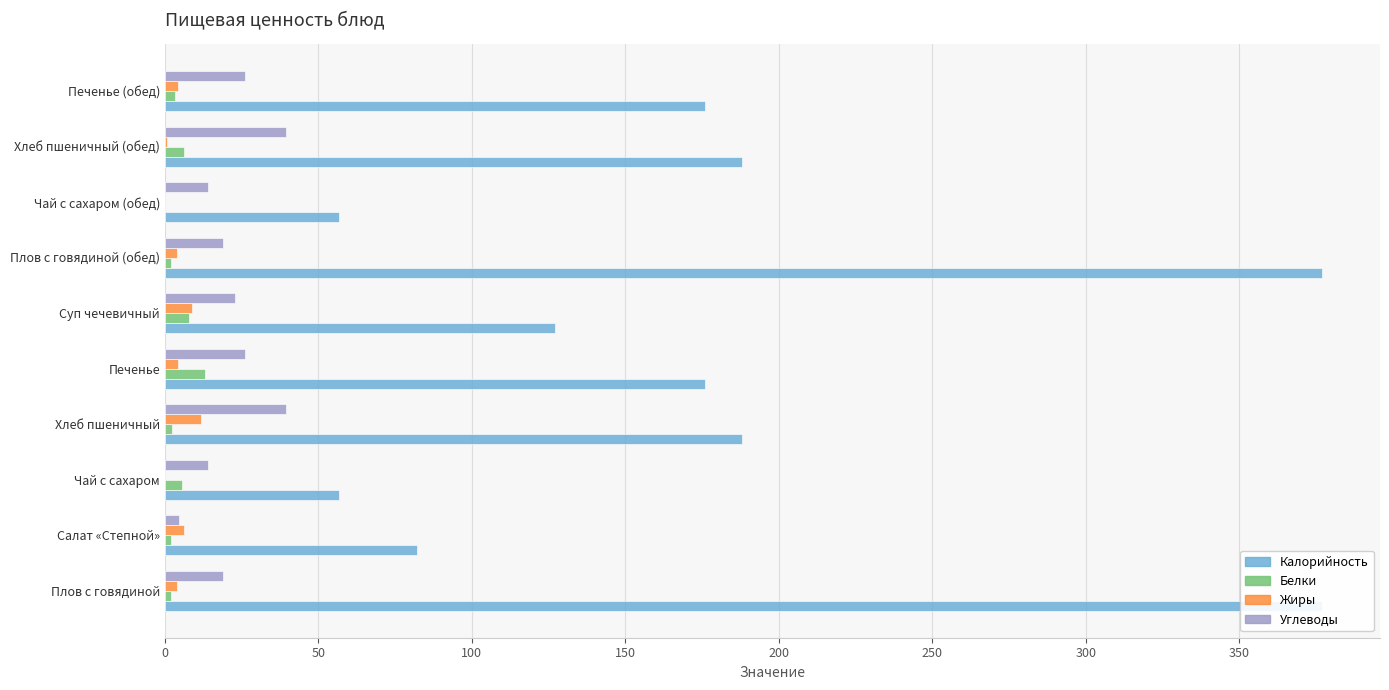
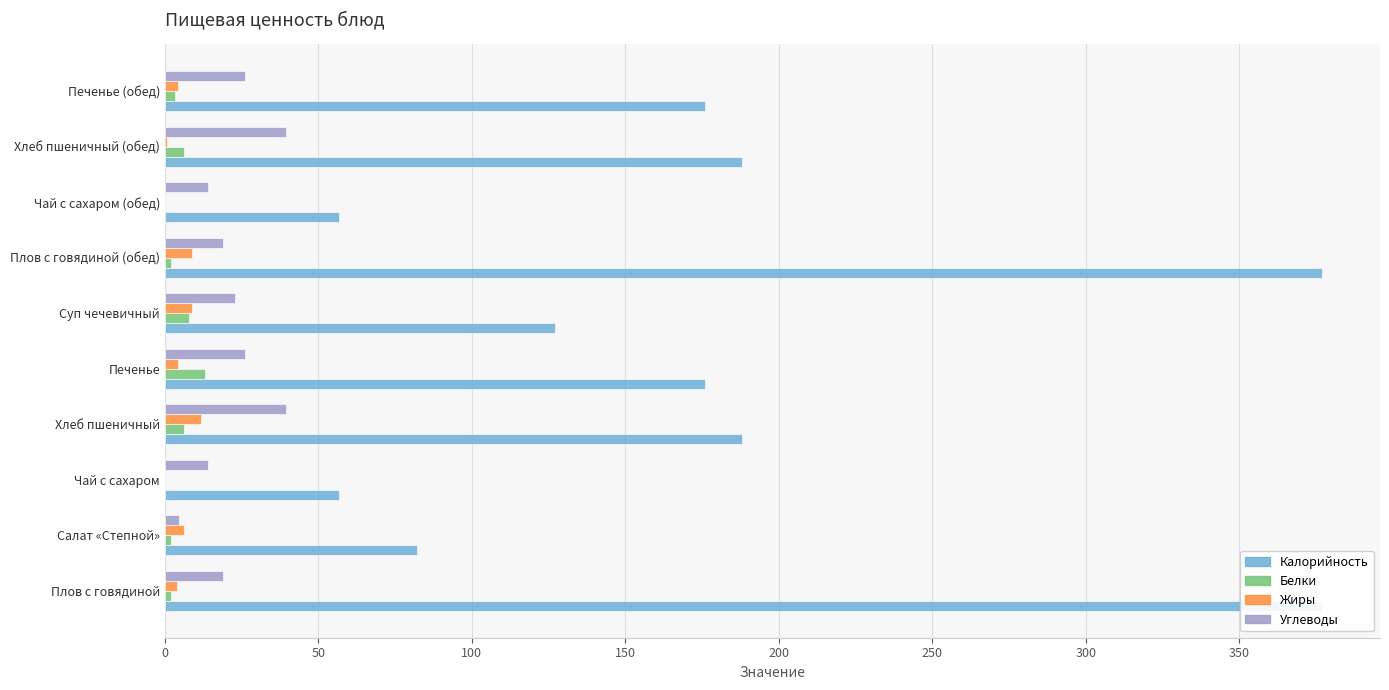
  {
    "Белки": {
      "Печенье (обед)": 3,
      "Хлеб пшеничный (обед)": 6,
      "Плов с говядиной (обед)": 2,
      "Суп чечевичный": 8,
      "Печенье": 13,
-     "Хлеб пшеничный": 2,
-     "Чай с сахаром": 6,
+     "Хлеб пшеничный": 6,
+     "Чай с сахаром": 0,
      "Салат «Степной»": 2,
      "Плов с говядиной": 2
    },
    "Жиры": {
      "Печенье (обед)": 4,
      "Чай с сахаром (обед)": 0,
-     "Плов с говядиной (обед)": 4,
+     "Плов с говядиной (обед)": 9,
      "Суп чечевичный": 9,
      "Печенье": 4,
      "Хлеб пшеничный": 12,
      "Чай с сахаром": 0,
      "Салат «Степной»": 6,
      "Плов с говядиной": 4
    }
  }
